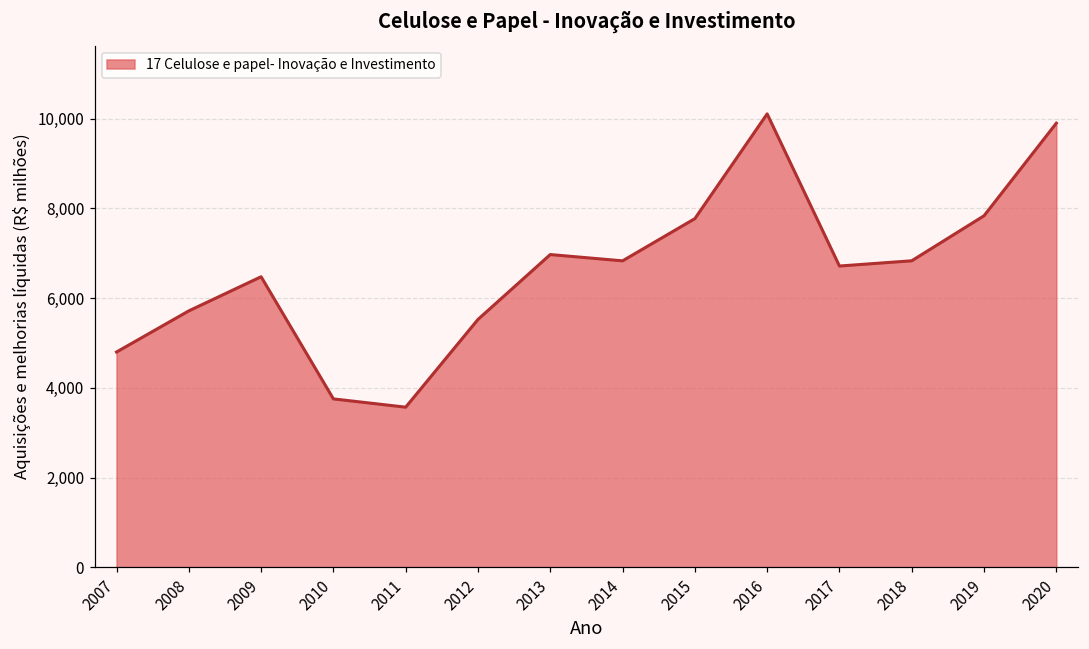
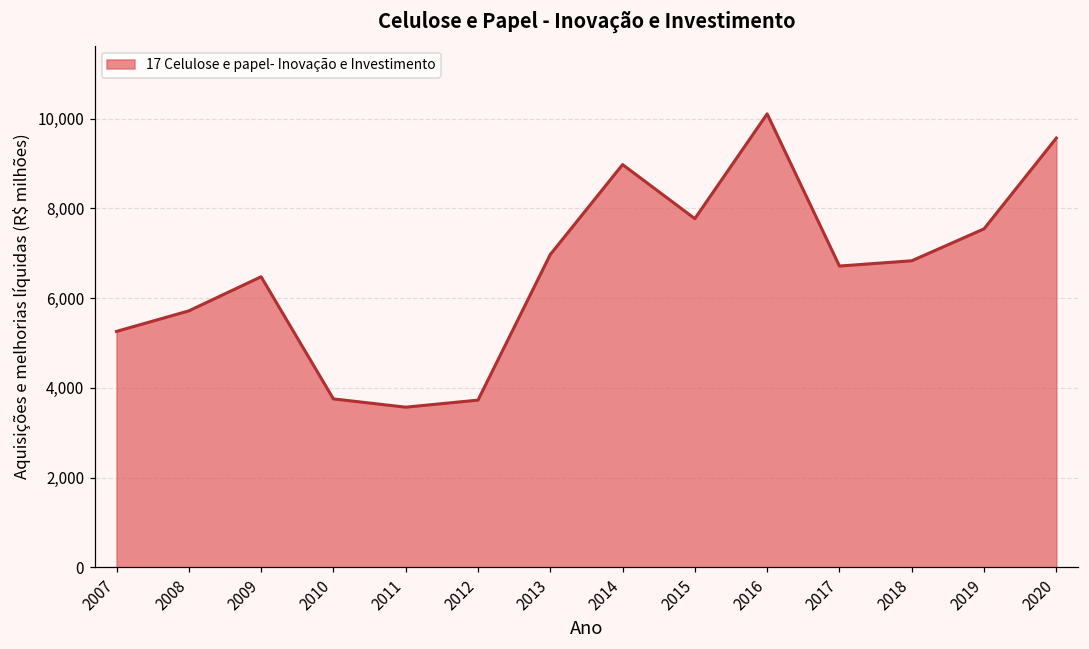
  {
-   "2007": "4,800",
+   "2007": "5,300",
    "2008": "5,700",
    "2009": "6,500",
    "2010": "3,800",
    "2011": "3,600",
-   "2012": "5,500",
+   "2012": "3,700",
    "2013": "7,000",
-   "2014": "6,800",
+   "2014": "9,000",
    "2015": "7,800",
    "2016": "10,100",
    "2017": "6,700",
    "2018": "6,800",
-   "2019": "7,800",
-   "2020": "9,900"
+   "2019": "7,500",
+   "2020": "9,600"
  }
